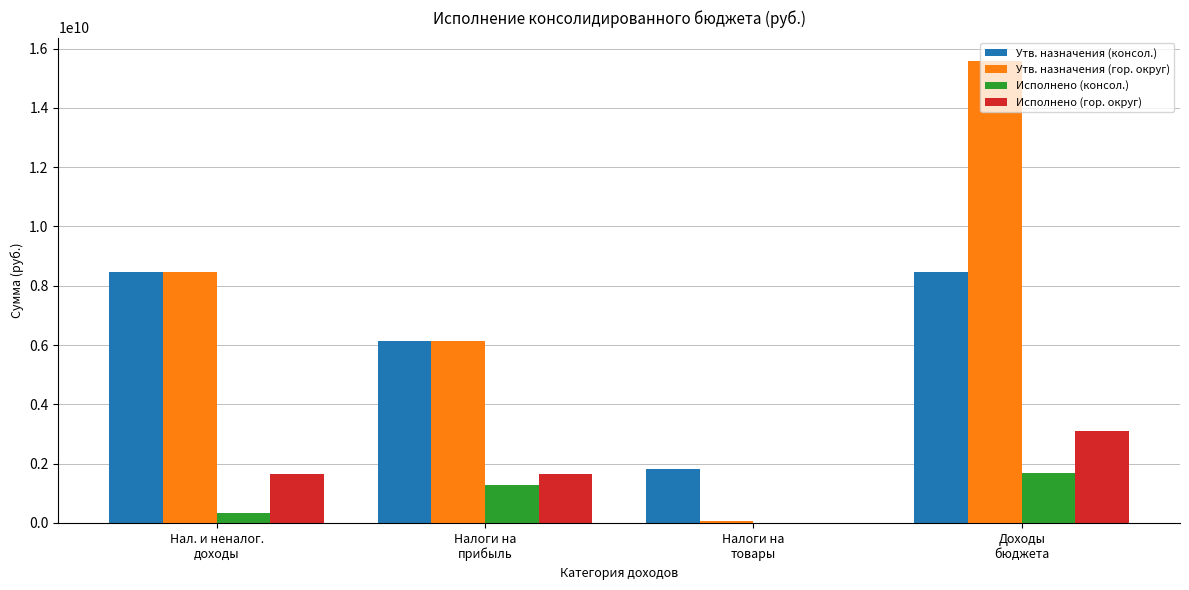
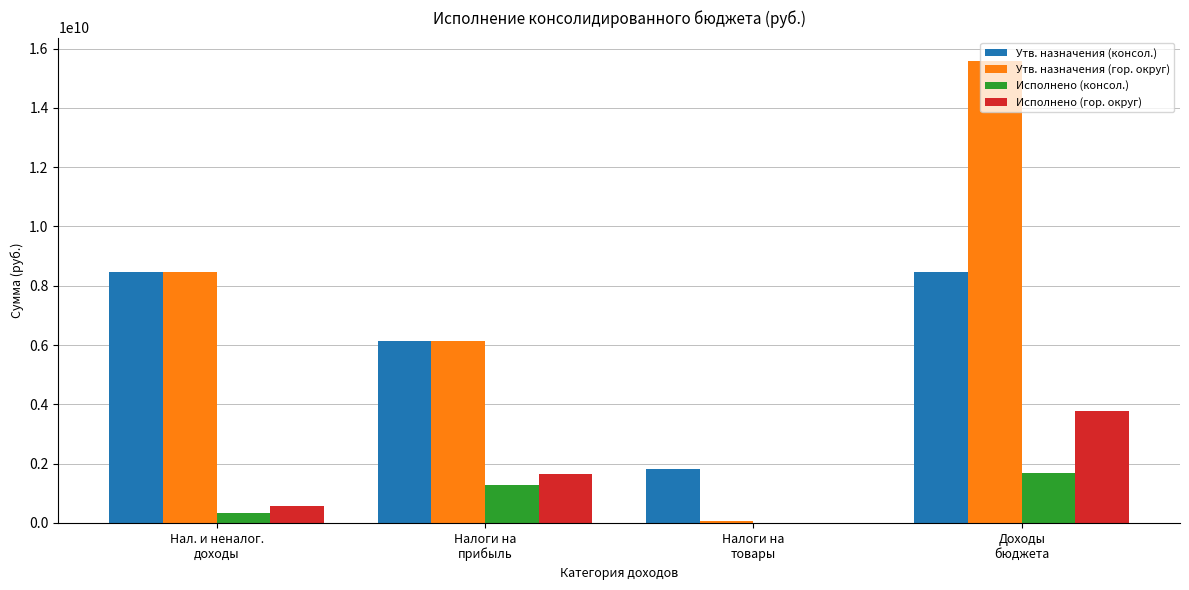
  {
    "Утв. назначения (консол.)": {
      "Нал. и неналог. доходы": 8500000000,
      "Налоги на прибыль": 6100000000,
      "Налоги на товары": 1800000000,
      "Доходы бюджета": 8500000000
    },
    "Утв. назначения (гор. округ)": {
      "Нал. и неналог. доходы": 8500000000,
      "Налоги на прибыль": 6100000000
    },
    "Исполнено (консол.)": {
      "Нал. и неналог. доходы": 300000000,
      "Налоги на прибыль": 1300000000,
      "Доходы бюджета": 1700000000
    },
    "Исполнено (гор. округ)": {
-     "Нал. и неналог. доходы": 1700000000,
+     "Нал. и неналог. доходы": 600000000,
      "Налоги на прибыль": 1600000000,
-     "Доходы бюджета": 3100000000
+     "Доходы бюджета": 3800000000
    }
  }
